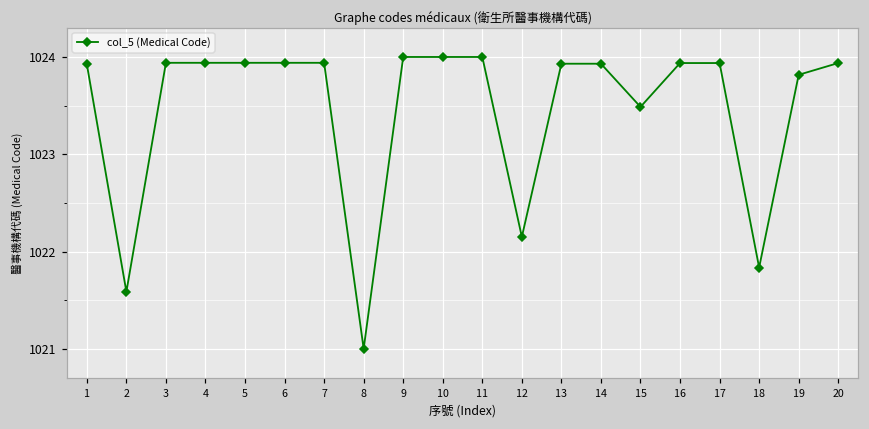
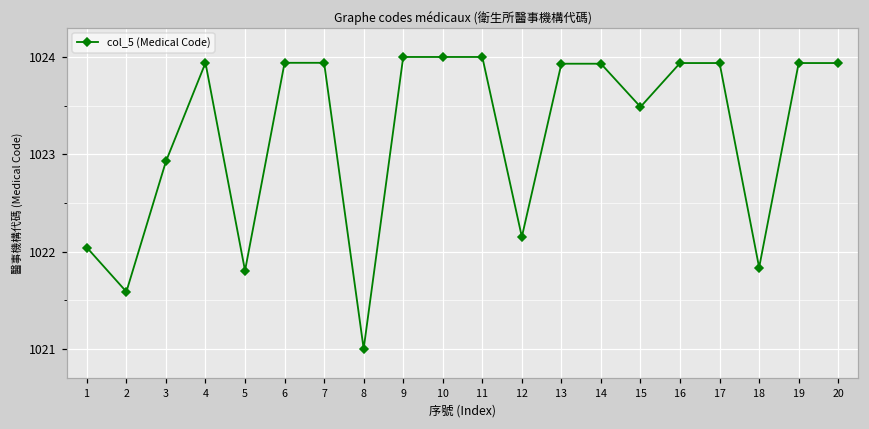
  {
-   "1": 1023.9,
+   "1": 1022.0,
    "2": 1021.6,
-   "3": 1023.9,
+   "3": 1022.9,
    "4": 1023.9,
-   "5": 1023.9,
+   "5": 1021.8,
    "6": 1023.9,
    "7": 1023.9,
    "8": 1021.0,
    "9": 1024.0,
    "10": 1024.0,
    "11": 1024.0,
    "12": 1022.2,
    "13": 1023.9,
    "14": 1023.9,
    "15": 1023.5,
    "16": 1023.9,
    "17": 1023.9,
    "18": 1021.8,
-   "19": 1023.8,
+   "19": 1023.9,
    "20": 1023.9
  }
